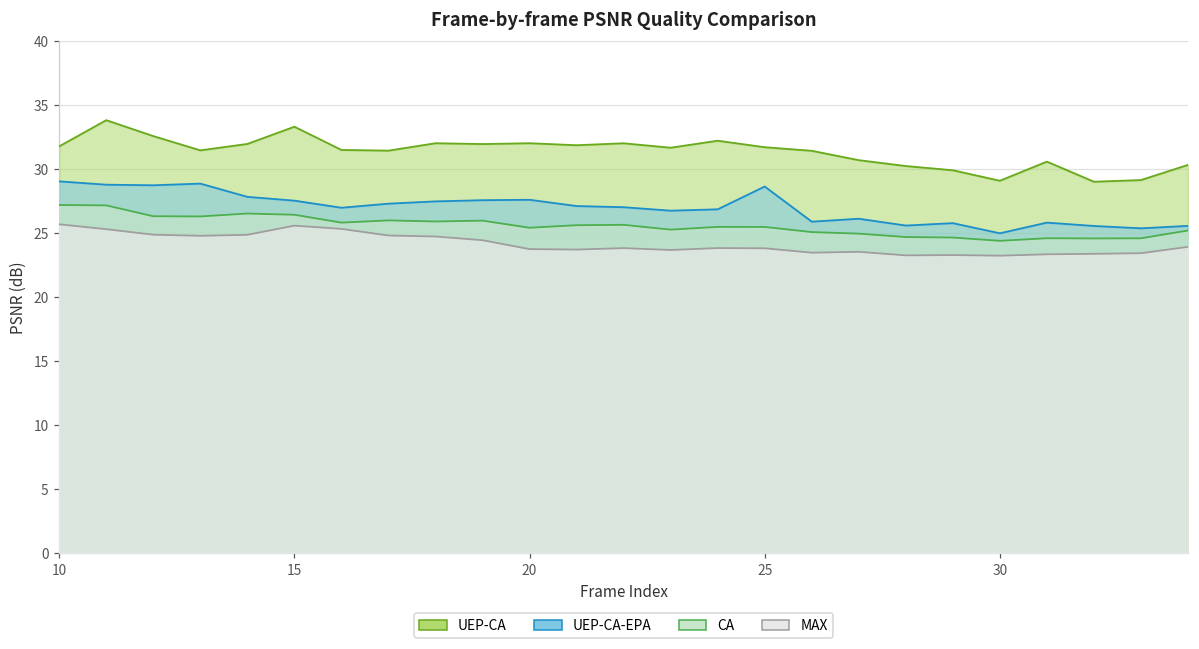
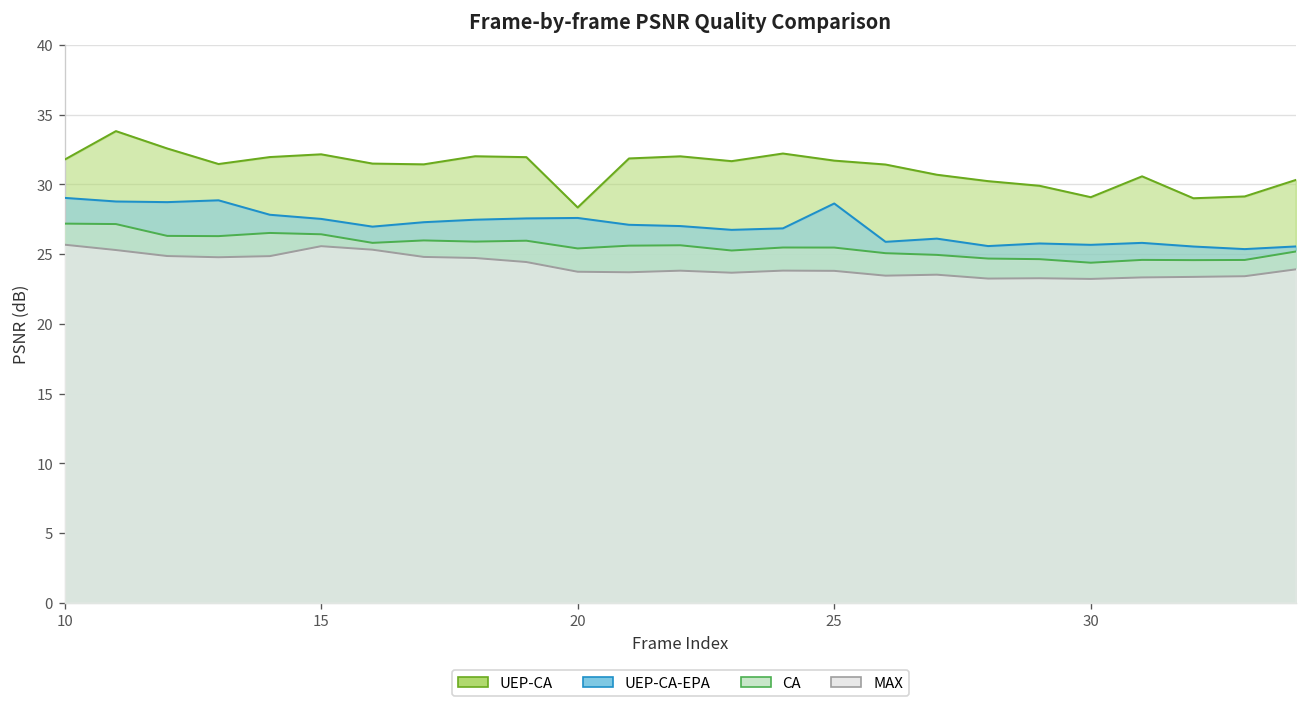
  {
    "UEP-CA": {
      "10": 31.8,
-     "15": 33.3,
-     "20": 32.0,
+     "15": 32.2,
+     "20": 28.3,
      "25": 31.7,
      "30": 29.1
    },
    "UEP-CA-EPA": {
      "10": 29.0,
      "15": 27.5,
      "20": 27.6,
      "25": 28.6,
-     "30": 25.0
+     "30": 25.7
    }
  }
